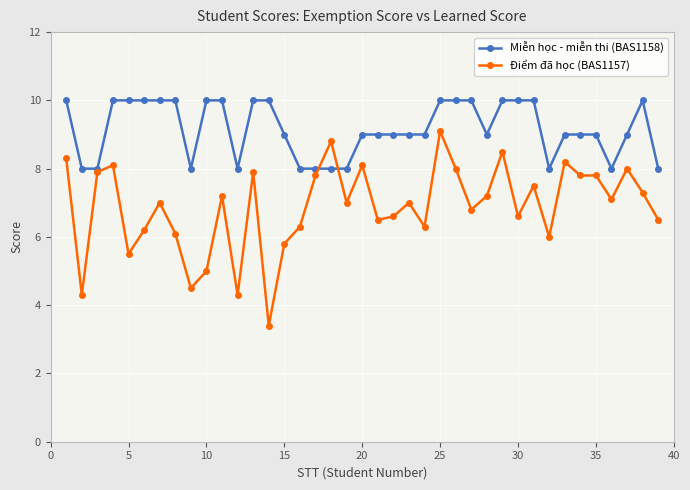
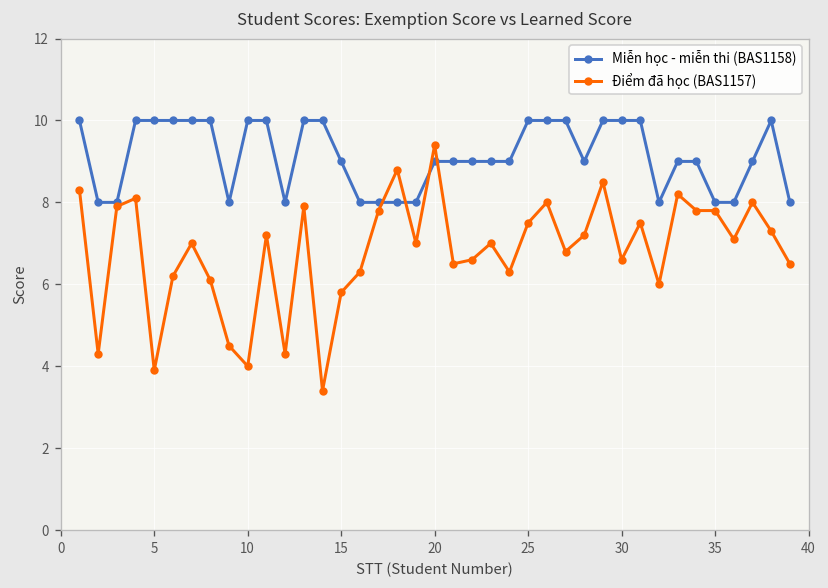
  {
    "Miễn học - miễn thi (BAS1158)": {
      "5": 10,
      "10": 10,
      "15": 9,
      "20": 9,
      "25": 10,
      "30": 10,
-     "35": 9
+     "35": 8
    },
    "Điểm đã học (BAS1157)": {
-     "5": 5.5,
-     "10": 5,
+     "5": 3.9,
+     "10": 4,
      "15": 5.8,
-     "20": 8.1,
-     "25": 9.1,
+     "20": 9.4,
+     "25": 7.5,
      "30": 6.6,
      "35": 7.8
    }
  }
